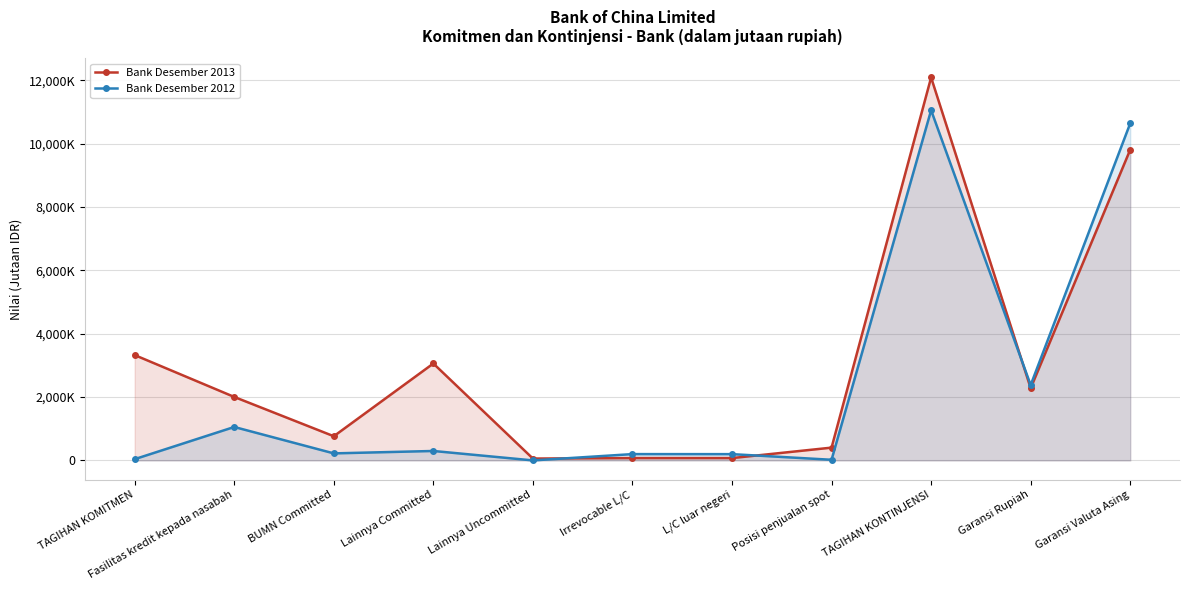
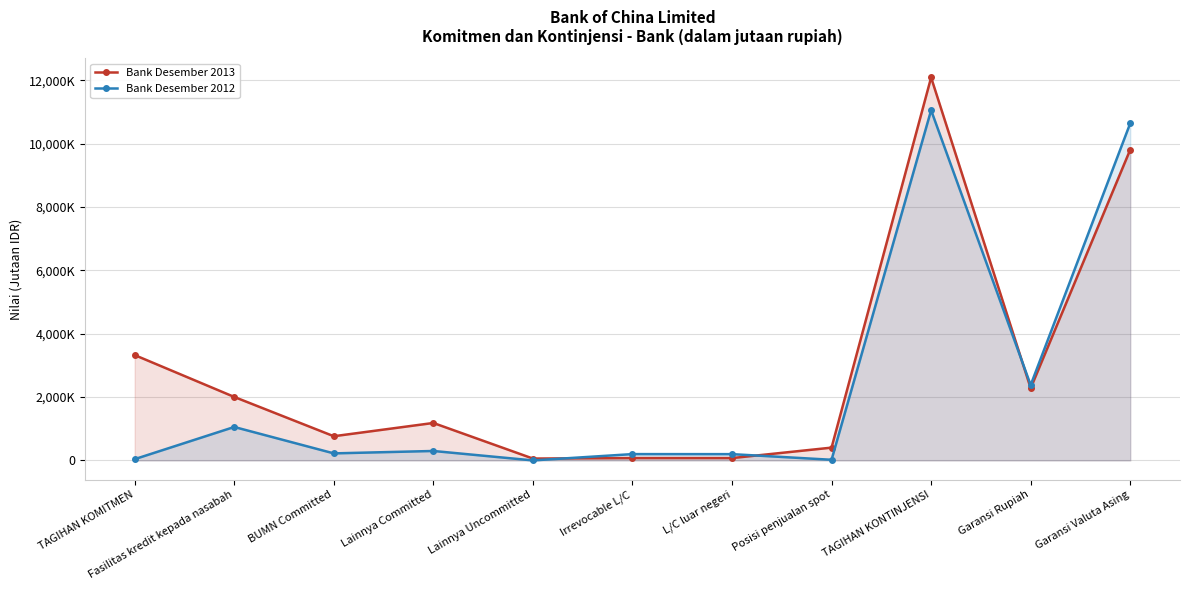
  {
    "Bank Desember 2013": {
      "TAGIHAN KOMITMEN": "3,300,000",
      "Fasilitas kredit kepada nasabah": "2,000,000",
      "BUMN Committed": "800,000",
-     "Lainnya Committed": "3,100,000",
+     "Lainnya Committed": "1,200,000",
      "Irrevocable L/C": "100,000",
      "L/C luar negeri": "100,000",
      "Posisi penjualan spot": "400,000",
      "TAGIHAN KONTINJENSI": "12,100,000",
      "Garansi Rupiah": "2,300,000",
      "Garansi Valuta Asing": "9,800,000"
    },
    "Bank Desember 2012": {
      "TAGIHAN KOMITMEN": "0",
      "Fasilitas kredit kepada nasabah": "1,100,000",
      "BUMN Committed": "200,000",
      "Lainnya Committed": "300,000",
      "Irrevocable L/C": "200,000",
      "L/C luar negeri": "200,000",
      "Posisi penjualan spot": "0",
      "TAGIHAN KONTINJENSI": "11,100,000",
      "Garansi Rupiah": "2,400,000",
      "Garansi Valuta Asing": "10,600,000"
    }
  }
